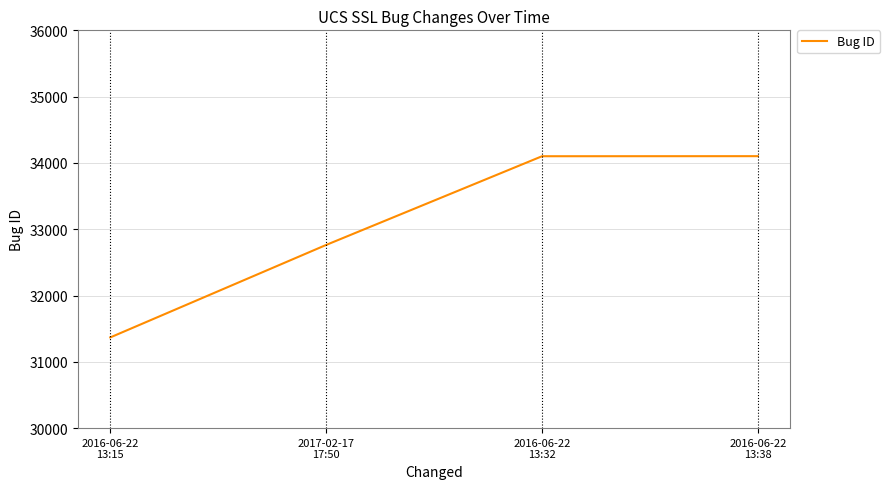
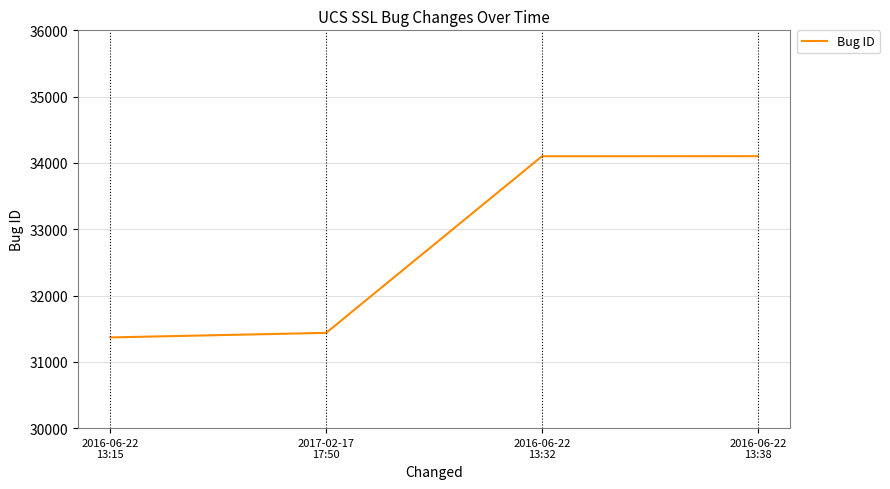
  {
    "2016-06-22 13:15": 31400,
-   "2017-02-17 17:50": 32800,
+   "2017-02-17 17:50": 31400,
    "2016-06-22 13:32": 34100,
    "2016-06-22 13:38": 34100
  }
